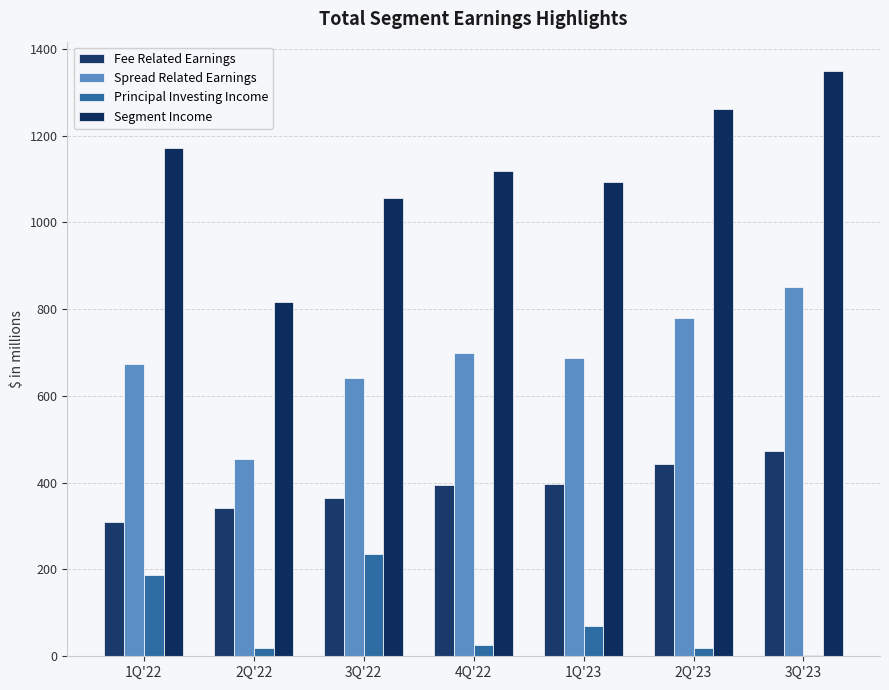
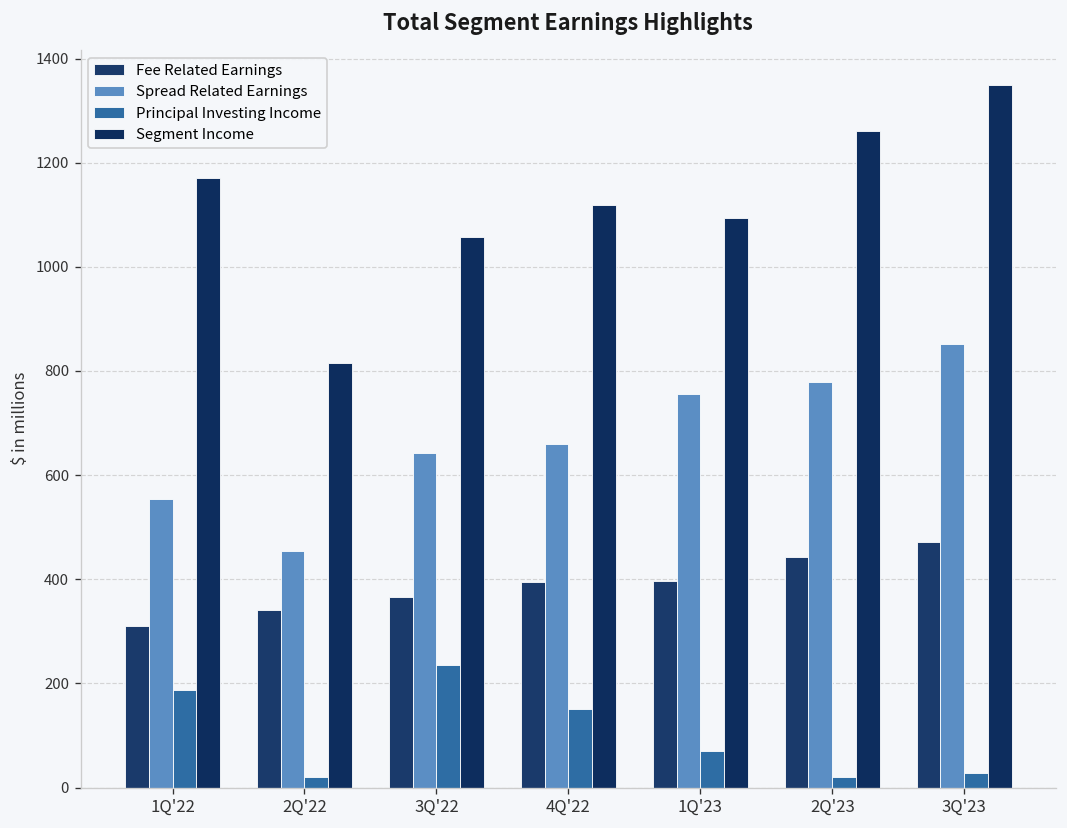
  {
    "Spread Related Earnings": {
-     "1Q'22": 670,
+     "1Q'22": 560,
      "2Q'22": 460,
      "3Q'22": 640,
-     "4Q'22": 700,
-     "1Q'23": 690,
+     "4Q'22": 660,
+     "1Q'23": 760,
      "2Q'23": 780,
      "3Q'23": 850
    },
    "Principal Investing Income": {
      "1Q'22": 190,
      "2Q'22": 20,
      "3Q'22": 240,
-     "4Q'22": 30,
+     "4Q'22": 150,
      "1Q'23": 70,
      "2Q'23": 20,
-     "3Q'23": 0
+     "3Q'23": 30
    }
  }
